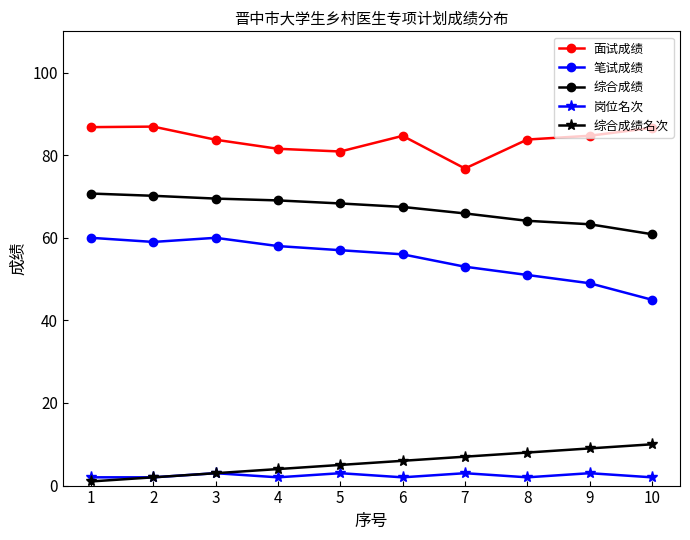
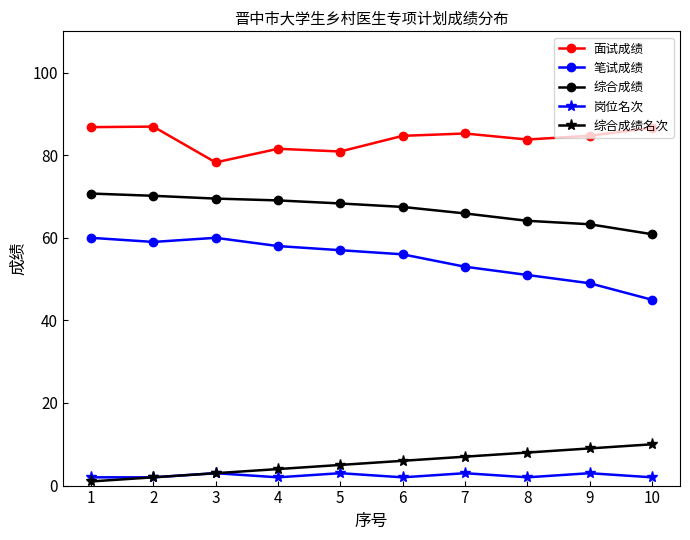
  {
    "面试成绩": {
      "1": 87,
      "2": 87,
-     "3": 84,
+     "3": 78,
      "4": 82,
      "5": 81,
      "6": 85,
-     "7": 77,
+     "7": 85,
      "8": 84
    }
  }
